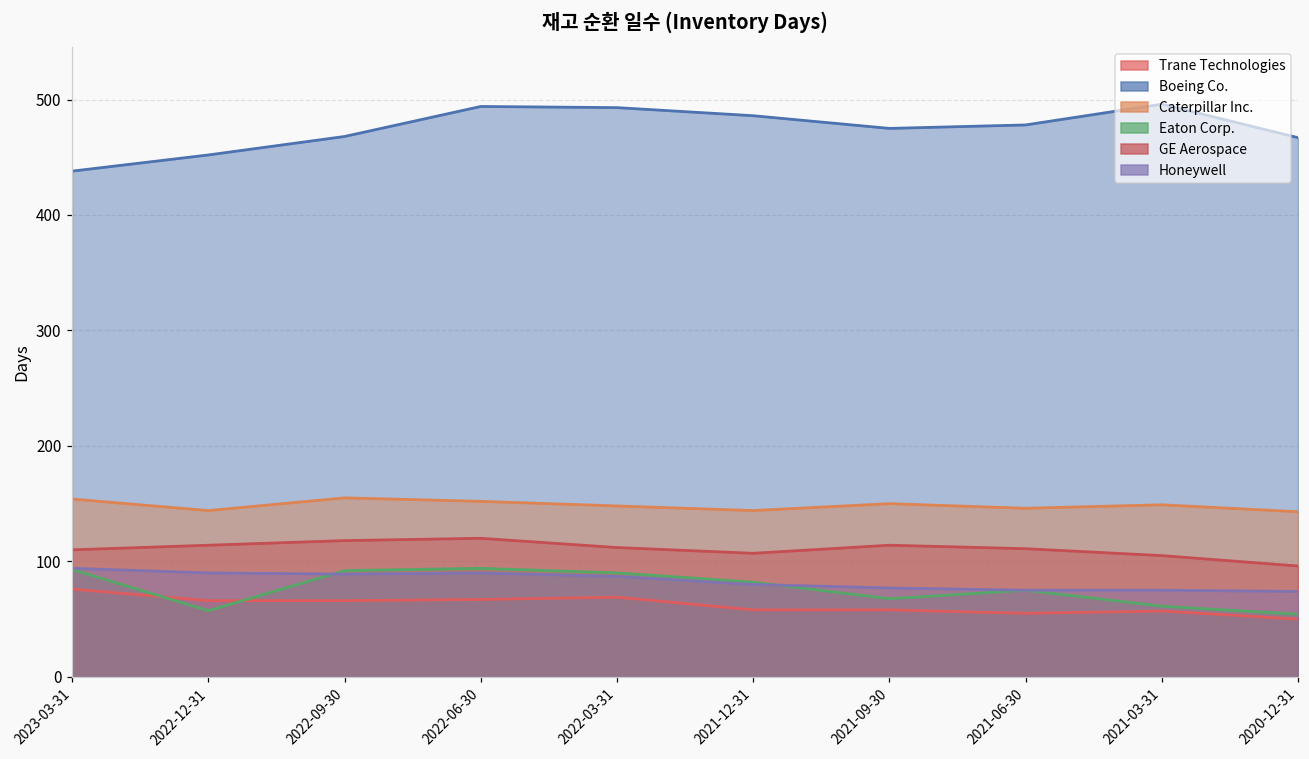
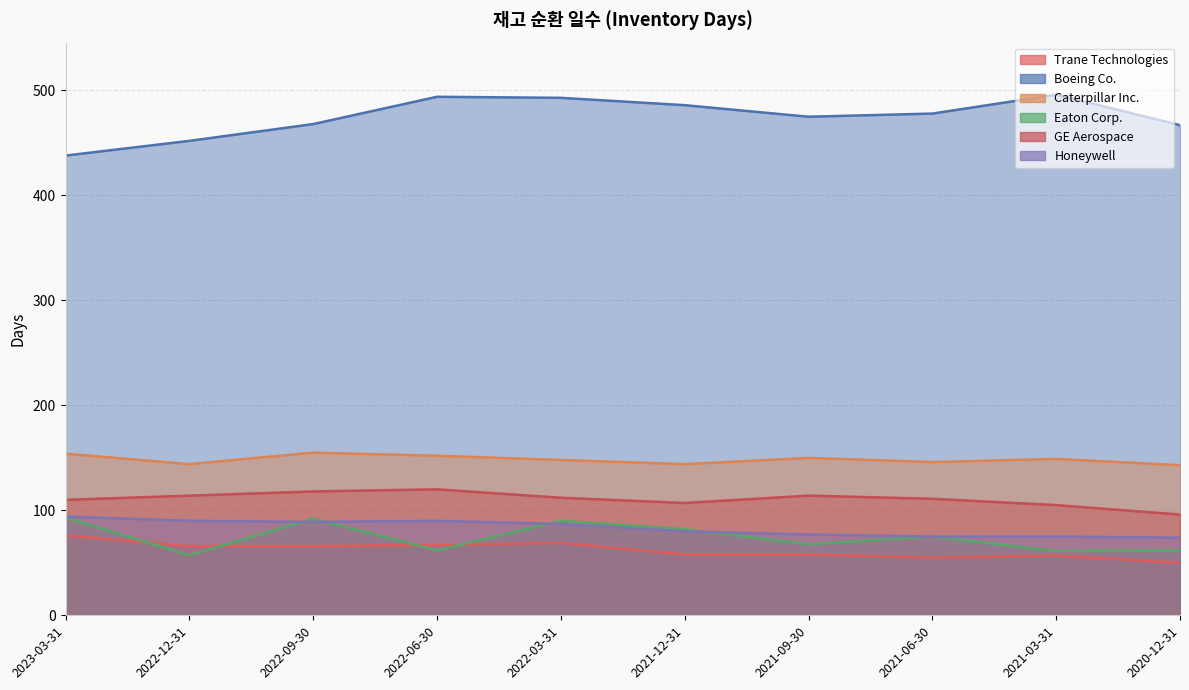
  {
    "Eaton Corp.": {
      "2022-12-31": 57,
      "2022-09-30": 92,
-     "2022-06-30": 94,
+     "2022-06-30": 62,
      "2022-03-31": 90,
      "2021-09-30": 68,
      "2021-03-31": 61,
-     "2020-12-31": 54
+     "2020-12-31": 62
    }
  }
